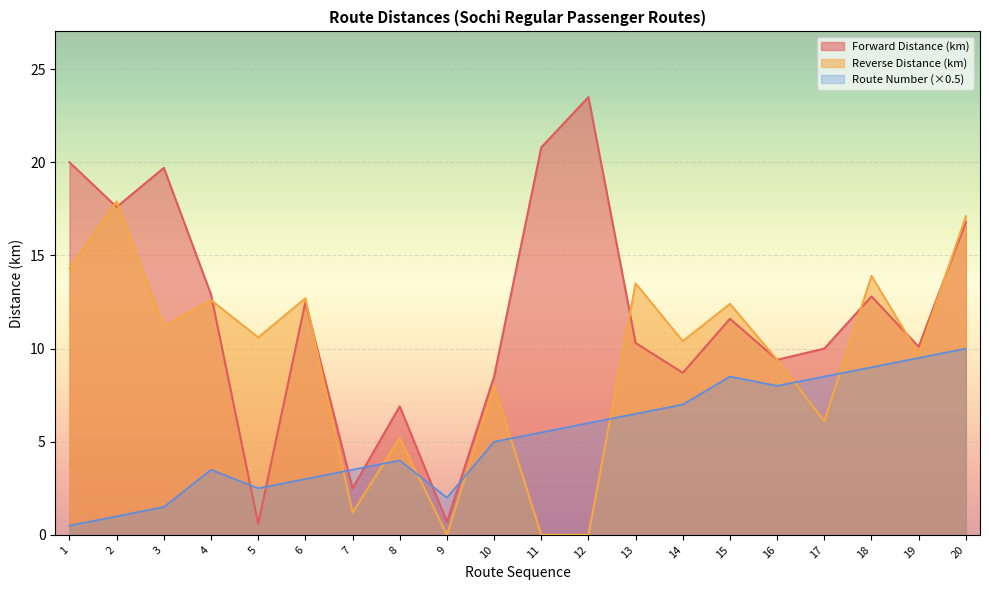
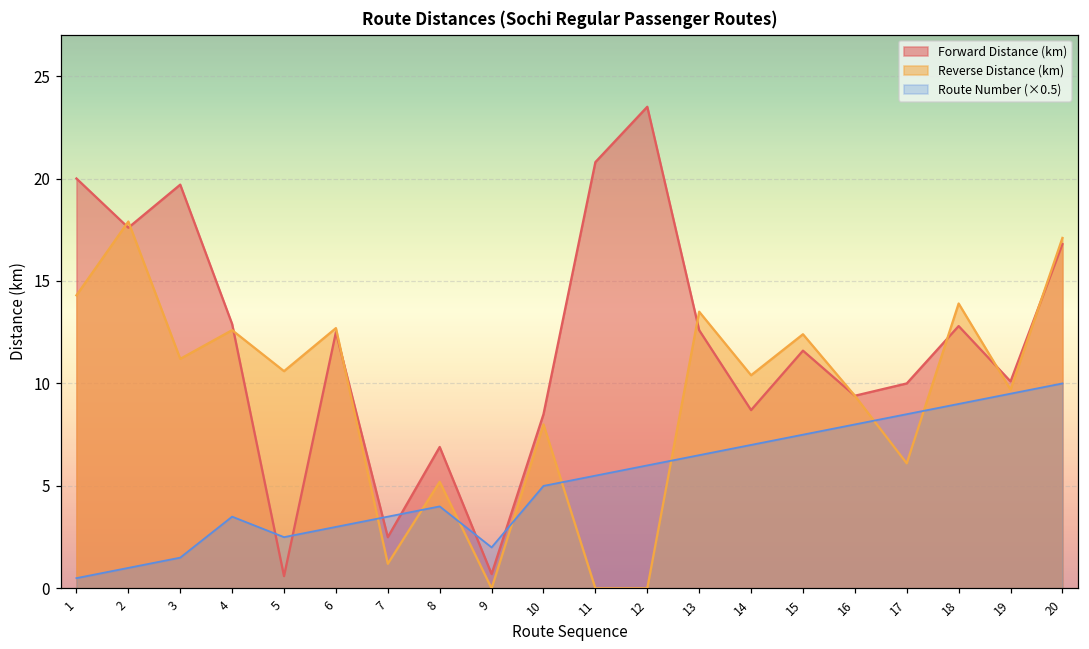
  {
    "Forward Distance (km)": {
      "1": 20.0,
      "2": 17.6,
      "3": 19.7,
      "4": 12.9,
      "5": 0.6,
      "6": 12.5,
      "7": 2.5,
      "8": 6.9,
      "9": 0.7,
      "10": 8.5,
      "11": 20.8,
      "12": 23.5,
-     "13": 10.3,
+     "13": 12.6,
      "14": 8.7,
      "15": 11.6,
      "17": 10.0,
      "18": 12.8,
      "19": 10.1,
      "20": 16.8
    },
    "Reverse Distance (km)": {
      "1": 14.3,
      "2": 17.9,
      "3": 11.2,
      "4": 12.6,
      "5": 10.6,
      "6": 12.7,
      "7": 1.2,
      "8": 5.2,
      "9": 0.0,
      "10": 8.0,
      "11": 0.0,
      "12": 0.0,
      "13": 13.5,
      "14": 10.4,
      "15": 12.4,
      "17": 6.1,
      "18": 13.9,
      "19": 9.7,
      "20": 17.1
    },
    "Route Number (×0.5)": {
      "1": 0.5,
      "2": 1.0,
      "3": 1.5,
      "4": 3.5,
      "5": 2.5,
      "6": 3.0,
      "7": 3.5,
      "8": 4.0,
      "9": 2.0,
      "10": 5.0,
      "11": 5.5,
      "12": 6.0,
      "13": 6.5,
      "14": 7.0,
-     "15": 8.5,
+     "15": 7.5,
      "16": 8.0,
      "17": 8.5,
      "18": 9.0,
      "19": 9.5,
      "20": 10.0
    }
  }
